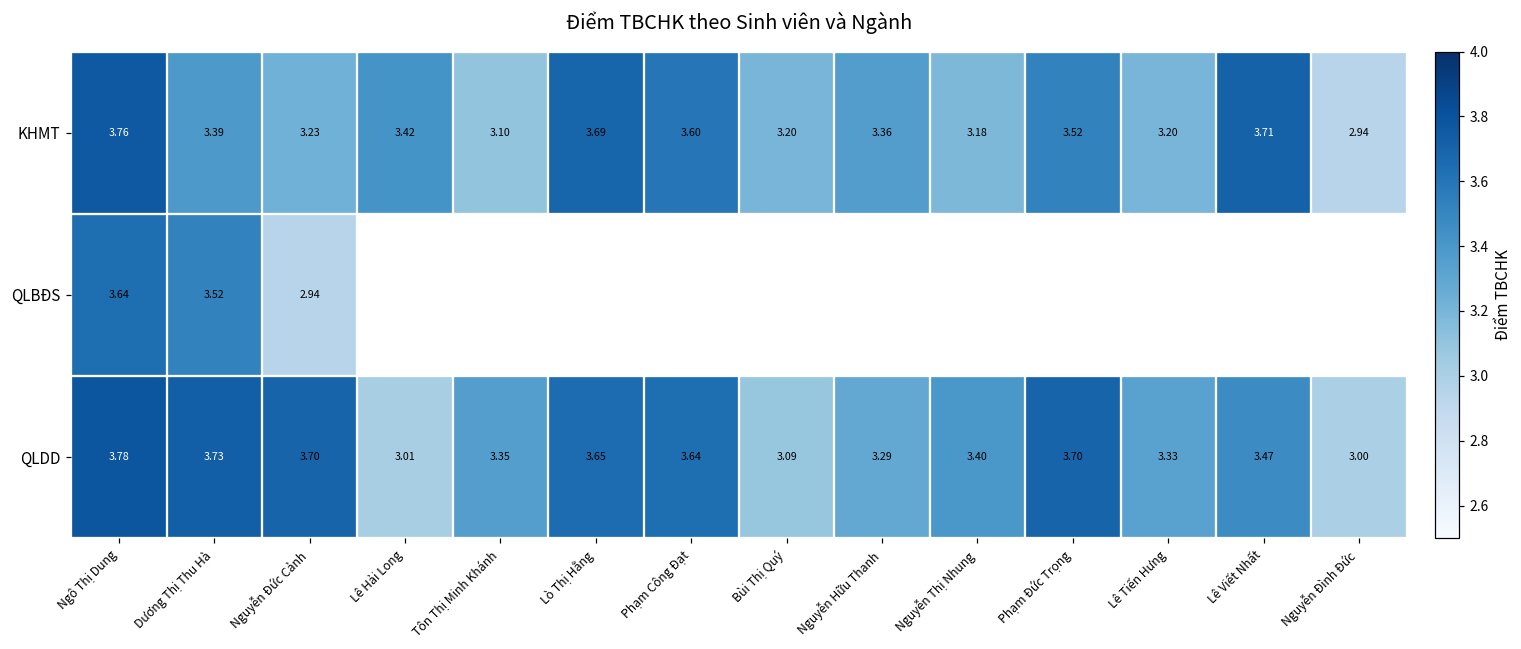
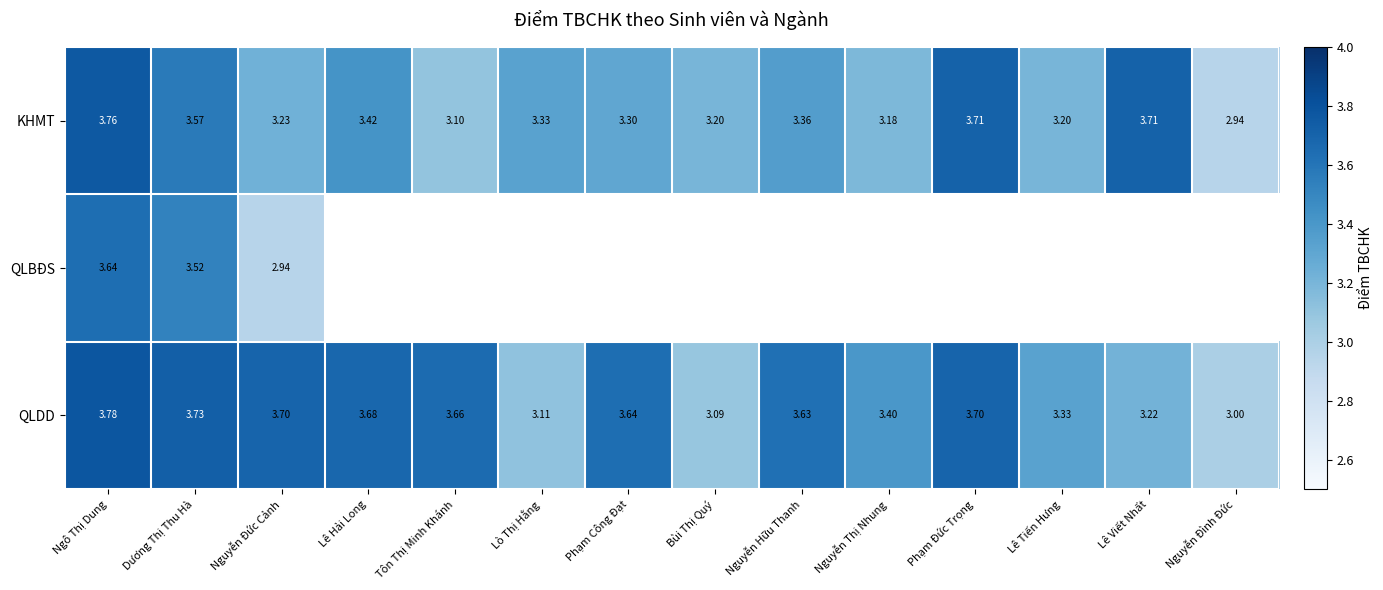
  {
    "KHMT": {
      "Ngô Thị Dung": 3.76,
-     "Dương Thị Thu Hà": 3.39,
+     "Dương Thị Thu Hà": 3.57,
      "Nguyễn Đức Cảnh": 3.23,
      "Lê Hải Long": 3.42,
      "Tôn Thị Minh Khánh": 3.10,
-     "Lò Thị Hằng": 3.69,
-     "Phạm Công Đạt": 3.60,
+     "Lò Thị Hằng": 3.33,
+     "Phạm Công Đạt": 3.30,
      "Bùi Thị Quý": 3.20,
      "Nguyễn Hữu Thanh": 3.36,
      "Nguyễn Thị Nhung": 3.18,
-     "Phạm Đức Trọng": 3.52,
+     "Phạm Đức Trọng": 3.71,
      "Lê Tiến Hưng": 3.20,
      "Lê Viết Nhất": 3.71,
      "Nguyễn Đình Đức": 2.94
    },
    "QLBĐS": {
      "Ngô Thị Dung": 3.64,
      "Dương Thị Thu Hà": 3.52,
      "Nguyễn Đức Cảnh": 2.94
    },
    "QLDD": {
      "Ngô Thị Dung": 3.78,
      "Dương Thị Thu Hà": 3.73,
      "Nguyễn Đức Cảnh": 3.70,
-     "Lê Hải Long": 3.01,
-     "Tôn Thị Minh Khánh": 3.35,
-     "Lò Thị Hằng": 3.65,
+     "Lê Hải Long": 3.68,
+     "Tôn Thị Minh Khánh": 3.66,
+     "Lò Thị Hằng": 3.11,
      "Phạm Công Đạt": 3.64,
      "Bùi Thị Quý": 3.09,
-     "Nguyễn Hữu Thanh": 3.29,
+     "Nguyễn Hữu Thanh": 3.63,
      "Nguyễn Thị Nhung": 3.40,
      "Phạm Đức Trọng": 3.70,
      "Lê Tiến Hưng": 3.33,
-     "Lê Viết Nhất": 3.47,
+     "Lê Viết Nhất": 3.22,
      "Nguyễn Đình Đức": 3.00
    }
  }
